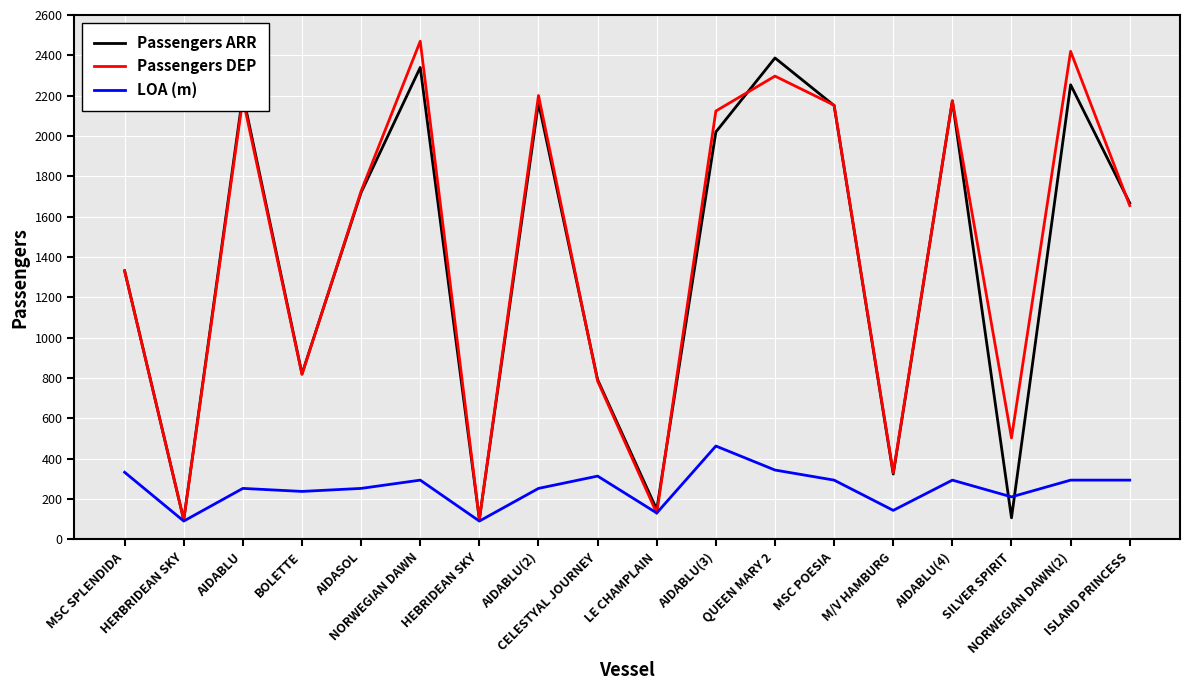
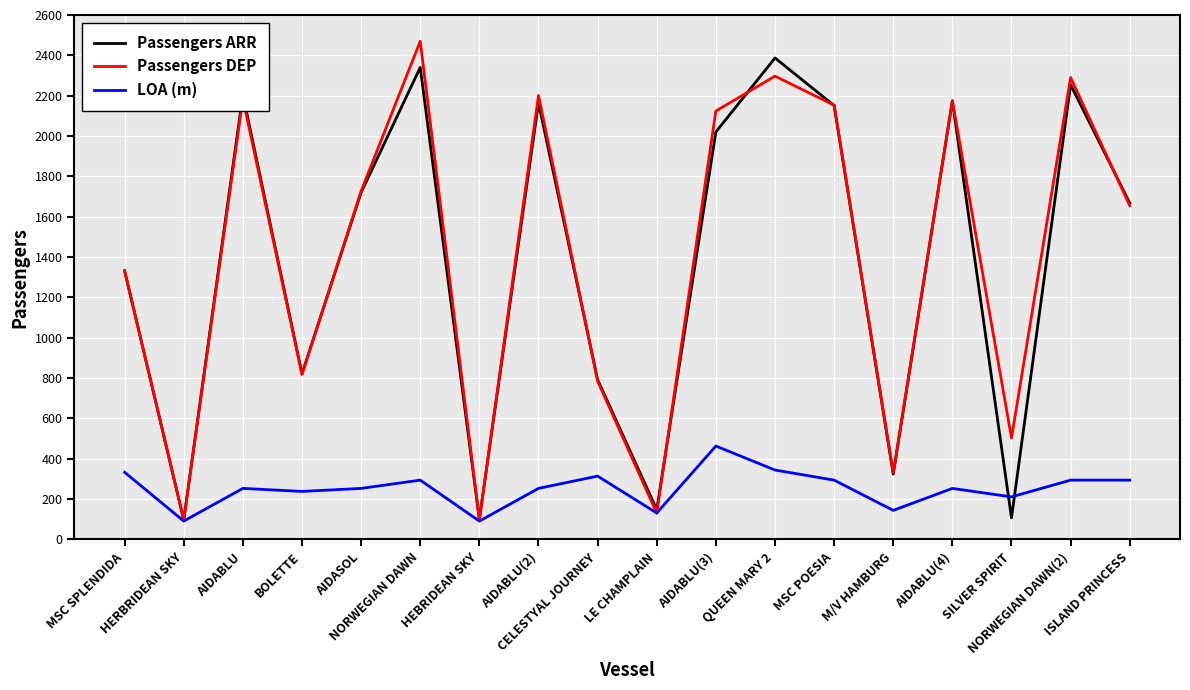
  {
    "Passengers ARR": {
      "NORWEGIAN DAWN": 2340,
      "AIDABLU(2)": 2170,
      "LE CHAMPLAIN": 150,
      "AIDABLU(3)": 2020,
      "QUEEN MARY 2": 2390,
      "SILVER SPIRIT": 110,
      "NORWEGIAN DAWN(2)": 2250,
      "ISLAND PRINCESS": 1670
    },
    "Passengers DEP": {
      "NORWEGIAN DAWN": 2470,
      "AIDABLU(2)": 2200,
      "AIDABLU(3)": 2120,
      "QUEEN MARY 2": 2300,
      "SILVER SPIRIT": 500,
-     "NORWEGIAN DAWN(2)": 2420,
+     "NORWEGIAN DAWN(2)": 2290,
      "ISLAND PRINCESS": 1660
    },
    "LOA (m)": {
      "MSC SPLENDIDA": 330,
      "AIDABLU": 250,
      "BOLETTE": 240,
      "AIDASOL": 250,
      "NORWEGIAN DAWN": 290,
      "AIDABLU(2)": 250,
      "CELESTYAL JOURNEY": 310,
      "AIDABLU(3)": 460,
      "QUEEN MARY 2": 340,
      "MSC POESIA": 290,
      "M/V HAMBURG": 140,
-     "AIDABLU(4)": 290,
+     "AIDABLU(4)": 250,
      "SILVER SPIRIT": 210,
      "NORWEGIAN DAWN(2)": 290,
      "ISLAND PRINCESS": 290
    }
  }
